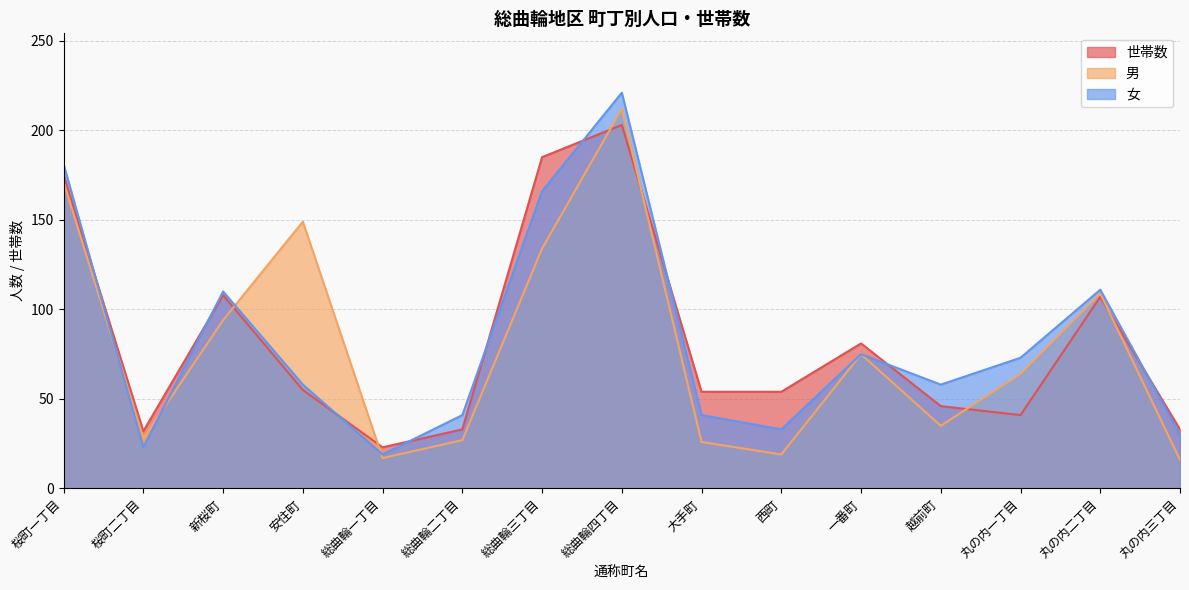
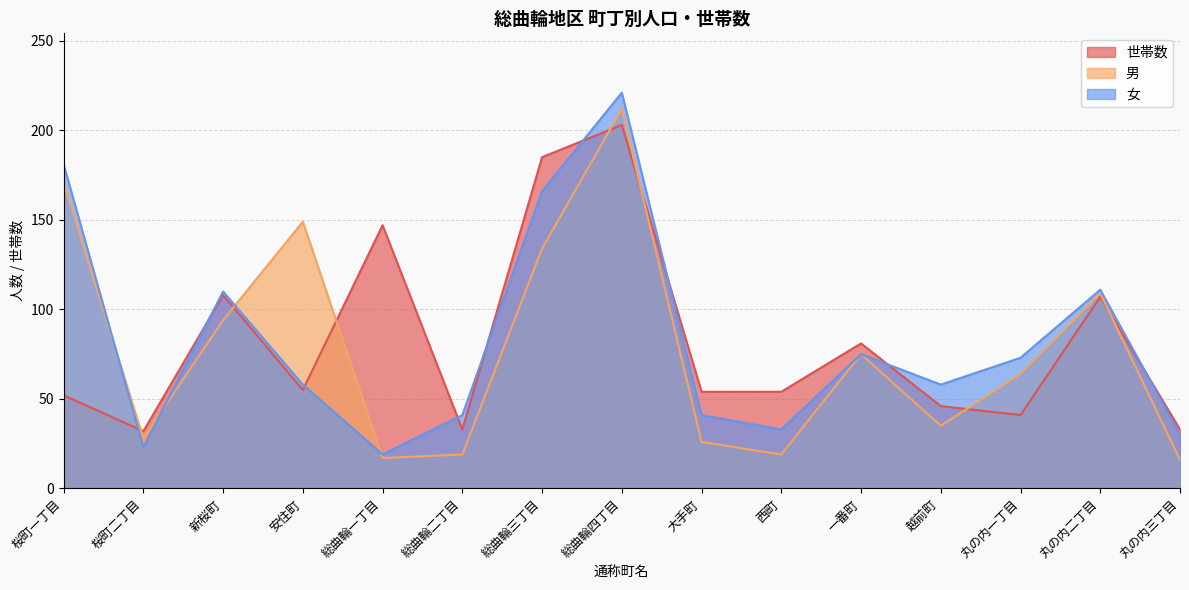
  {
    "世帯数": {
-     "桜町一丁目": 175,
+     "桜町一丁目": 52,
      "桜町二丁目": 32,
      "新桜町": 108,
      "安住町": 55,
-     "総曲輪一丁目": 23,
+     "総曲輪一丁目": 147,
      "総曲輪二丁目": 33,
      "総曲輪三丁目": 185,
      "総曲輪四丁目": 203,
      "大手町": 54,
      "西町": 54,
      "一番町": 81,
      "越前町": 46,
      "丸の内一丁目": 41,
      "丸の内二丁目": 107,
      "丸の内三丁目": 33
    },
    "男": {
      "桜町一丁目": 171,
      "桜町二丁目": 28,
      "新桜町": 94,
      "安住町": 149,
      "総曲輪一丁目": 17,
-     "総曲輪二丁目": 27,
+     "総曲輪二丁目": 19,
      "総曲輪三丁目": 134,
      "総曲輪四丁目": 212,
      "大手町": 26,
      "西町": 19,
      "越前町": 35,
      "丸の内一丁目": 64,
      "丸の内二丁目": 109,
      "丸の内三丁目": 16
    },
    "女": {
      "桜町一丁目": 181,
      "桜町二丁目": 23,
      "新桜町": 110,
      "安住町": 58,
      "総曲輪一丁目": 19,
      "総曲輪二丁目": 41,
      "総曲輪三丁目": 166,
      "総曲輪四丁目": 221,
      "大手町": 41,
      "西町": 33,
      "越前町": 58,
      "丸の内一丁目": 73,
      "丸の内二丁目": 111,
      "丸の内三丁目": 30
    }
  }
